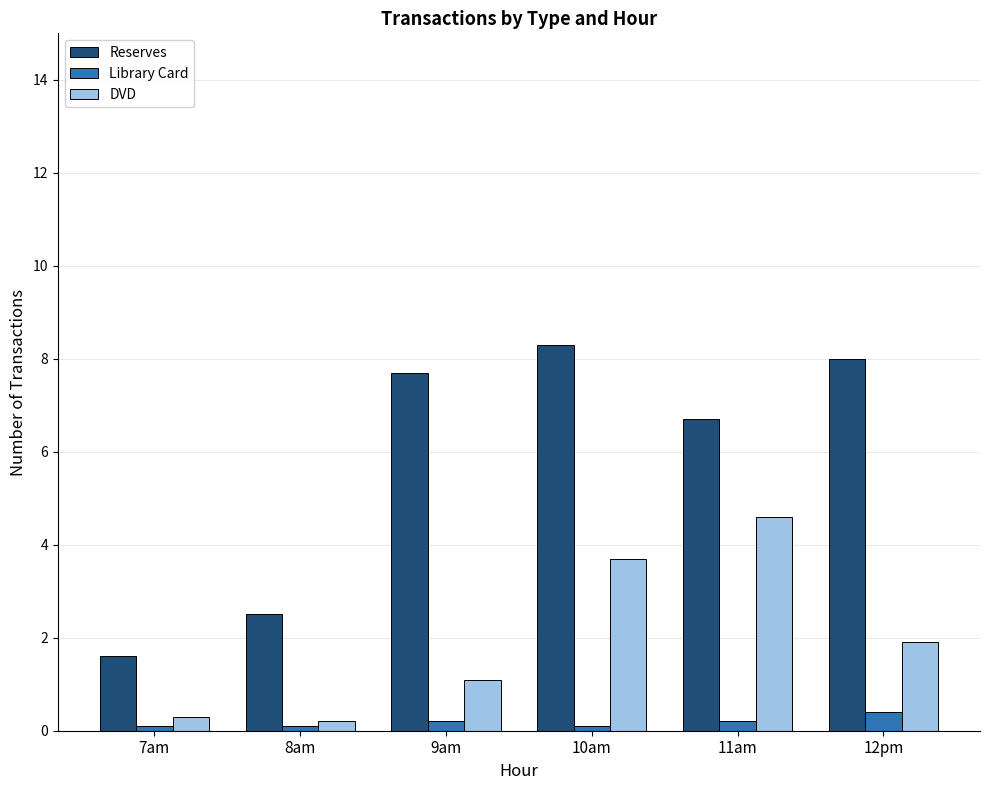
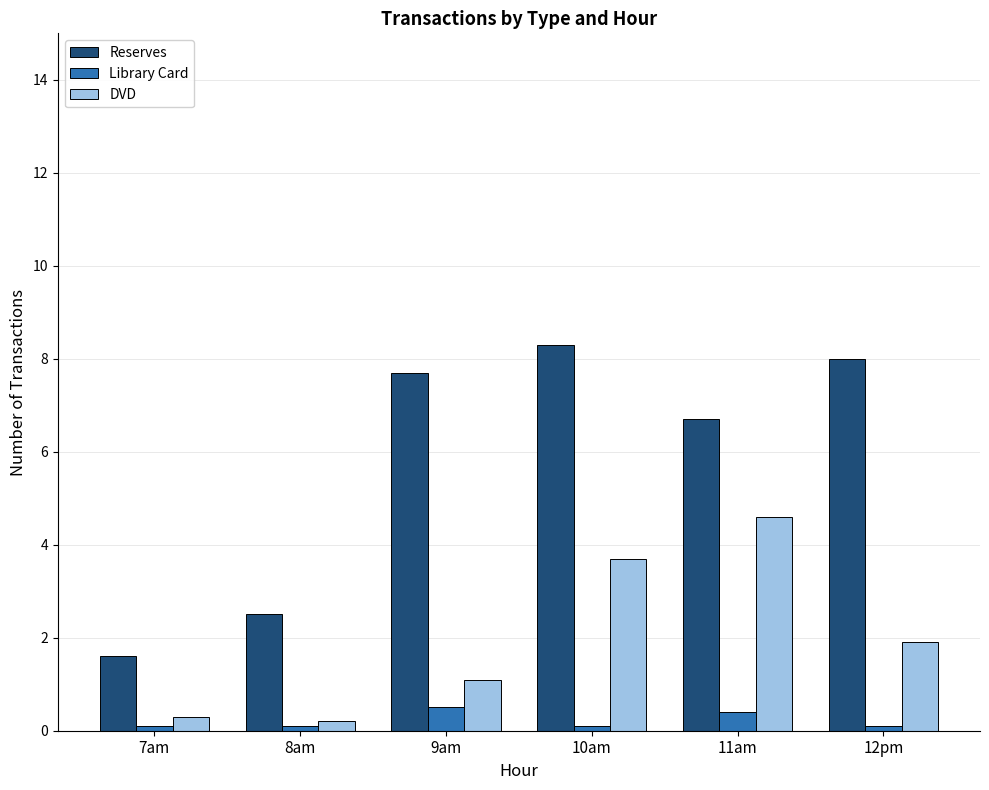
  {
    "Reserves": {
      "7am": 1.6,
      "8am": 2.5,
      "9am": 7.7,
      "10am": 8.3,
      "11am": 6.7,
      "12pm": 8.0
    },
    "Library Card": {
      "7am": 0.1,
      "8am": 0.1,
-     "9am": 0.2,
+     "9am": 0.5,
      "10am": 0.1,
-     "11am": 0.2,
-     "12pm": 0.4
+     "11am": 0.4,
+     "12pm": 0.1
    },
    "DVD": {
      "7am": 0.3,
      "8am": 0.2,
      "9am": 1.1,
      "10am": 3.7,
      "11am": 4.6,
      "12pm": 1.9
    }
  }
